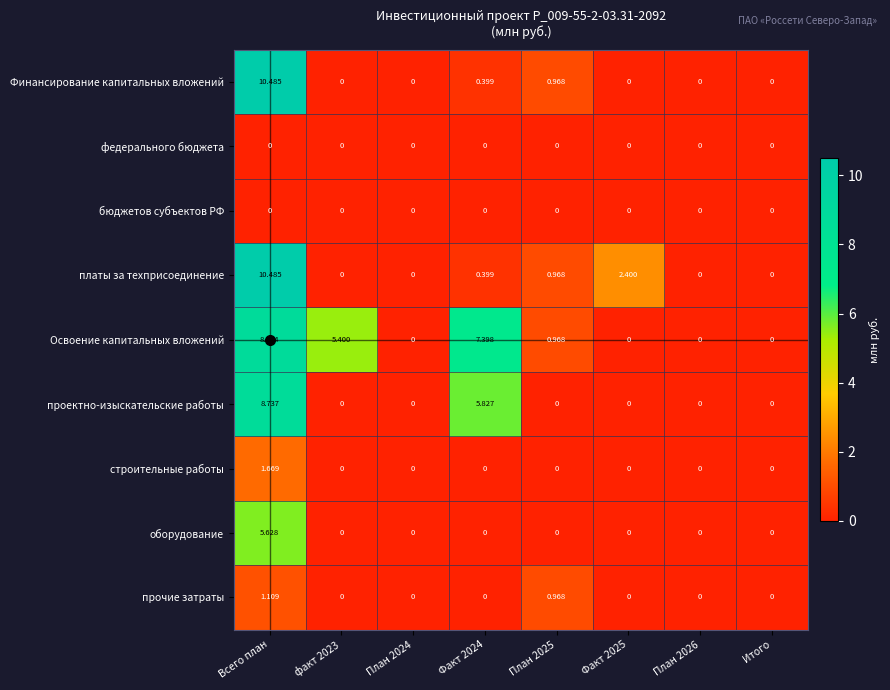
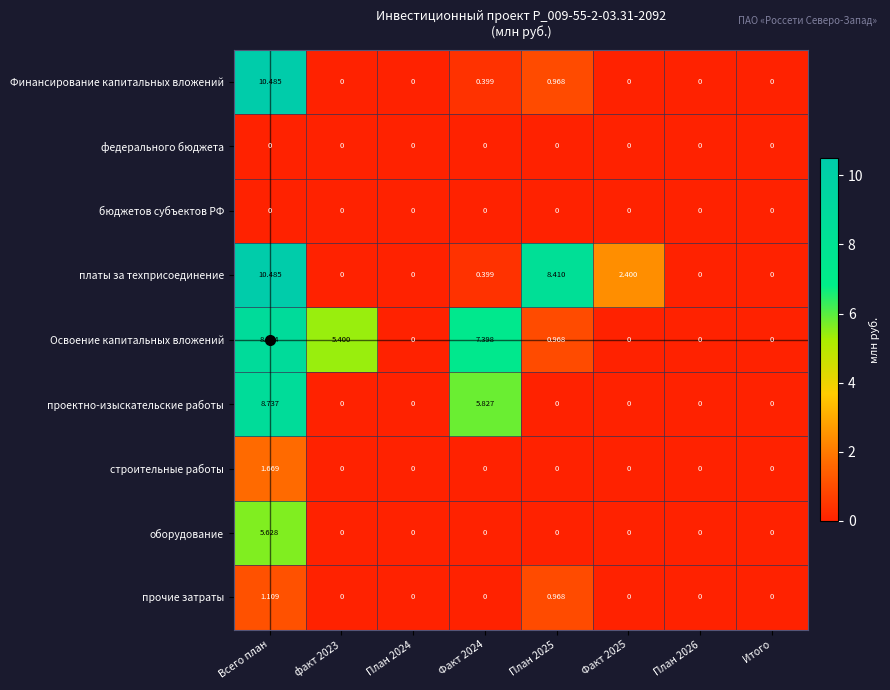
  {
    "Финансирование капитальных вложений": {
      "Всего план": 10.485,
      "факт 2023": 0,
      "План 2024": 0,
      "Факт 2024": 0.399,
      "План 2025": 0.968,
      "Факт 2025": 0,
      "План 2026": 0,
      "Итого": 0
    },
    "федерального бюджета": {
      "Всего план": 0,
      "факт 2023": 0,
      "План 2024": 0,
      "Факт 2024": 0,
      "План 2025": 0,
      "Факт 2025": 0,
      "План 2026": 0,
      "Итого": 0
    },
    "бюджетов субъектов РФ": {
      "Всего план": 0,
      "факт 2023": 0,
      "План 2024": 0,
      "Факт 2024": 0,
      "План 2025": 0,
      "Факт 2025": 0,
      "План 2026": 0,
      "Итого": 0
    },
    "платы за техприсоединение": {
      "Всего план": 10.485,
      "факт 2023": 0,
      "План 2024": 0,
      "Факт 2024": 0.399,
-     "План 2025": 0.968,
+     "План 2025": 8.410,
      "Факт 2025": 2.400,
      "План 2026": 0,
      "Итого": 0
    },
    "Освоение капитальных вложений": {
      "факт 2023": 5.400,
      "План 2024": 0,
      "Факт 2024": 7.398,
      "План 2025": 0.968,
      "Факт 2025": 0,
      "План 2026": 0,
      "Итого": 0
    },
    "проектно-изыскательские работы": {
      "Всего план": 8.737,
      "факт 2023": 0,
      "План 2024": 0,
      "Факт 2024": 5.827,
      "План 2025": 0,
      "Факт 2025": 0,
      "План 2026": 0,
      "Итого": 0
    },
    "строительные работы": {
      "Всего план": 1.669,
      "факт 2023": 0,
      "План 2024": 0,
      "Факт 2024": 0,
      "План 2025": 0,
      "Факт 2025": 0,
      "План 2026": 0,
      "Итого": 0
    },
    "оборудование": {
      "Всего план": 5.628,
      "факт 2023": 0,
      "План 2024": 0,
      "Факт 2024": 0,
      "План 2025": 0,
      "Факт 2025": 0,
      "План 2026": 0,
      "Итого": 0
    },
    "прочие затраты": {
      "Всего план": 1.109,
      "факт 2023": 0,
      "План 2024": 0,
      "Факт 2024": 0,
      "План 2025": 0.968,
      "Факт 2025": 0,
      "План 2026": 0,
      "Итого": 0
    }
  }
